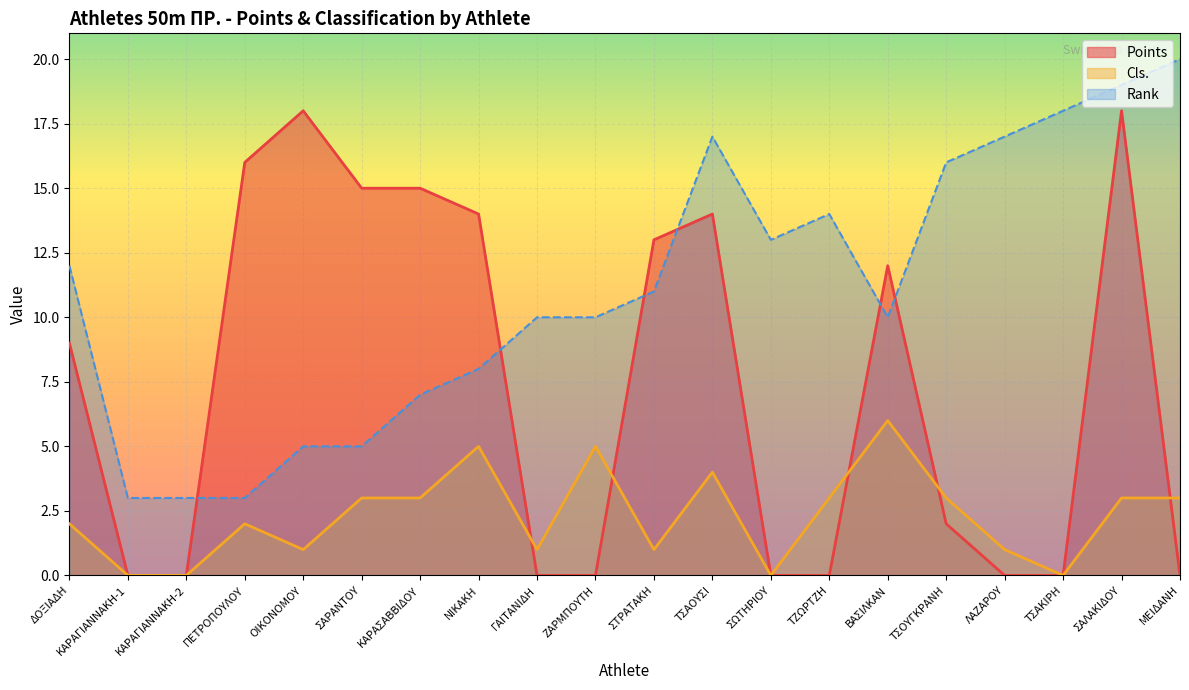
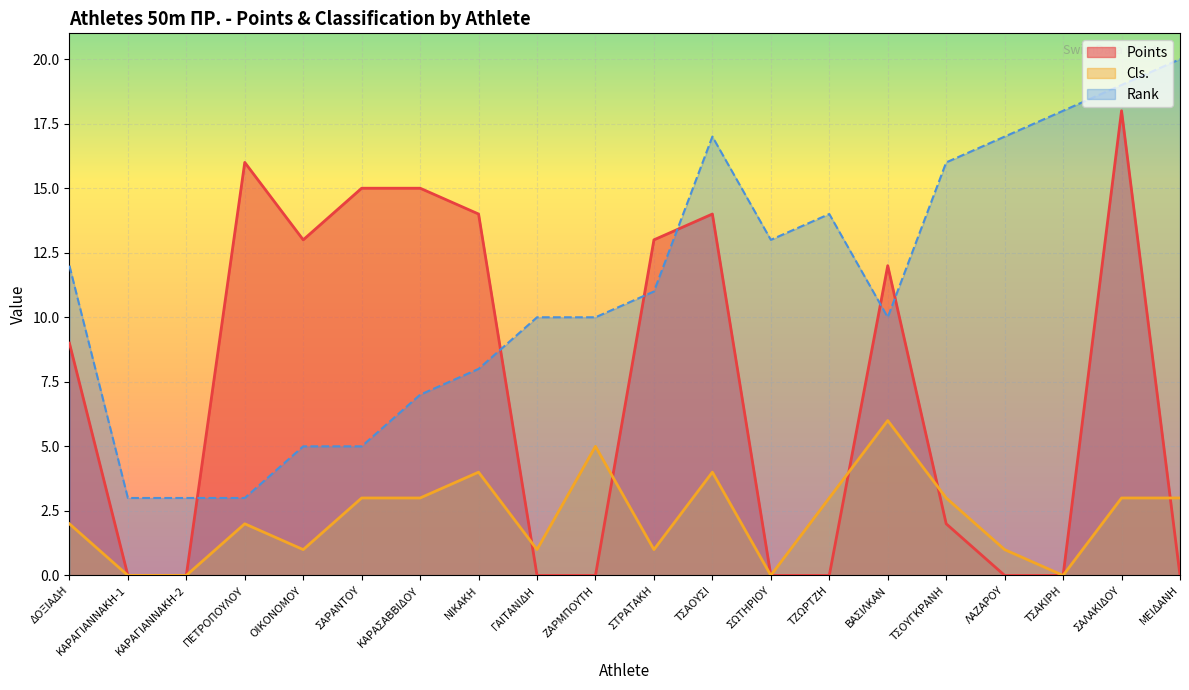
  {
    "Points": {
      "ΔΟΞΙΑΔΗ": 9,
      "ΠΕΤΡΟΠΟΥΛΟΥ": 16,
-     "ΟΙΚΟΝΟΜΟΥ": 18,
+     "ΟΙΚΟΝΟΜΟΥ": 13,
      "ΣΑΡΑΝΤΟΥ": 15,
      "ΚΑΡΑΣΑΒΒΙΔΟΥ": 15,
      "ΝΙΚΑΚΗ": 14,
      "ΓΑΙΤΑΝΙΔΗ": 0,
      "ΖΑΡΜΠΟΥΤΗ": 0,
      "ΣΤΡΑΤΑΚΗ": 13,
      "ΤΣΑΟΥΣΙ": 14,
      "ΤΖΩΡΤΖΗ": 0,
      "ΒΑΣΙΛΚΑΝ": 12,
      "ΤΣΟΥΓΚΡΑΝΗ": 2,
      "ΛΑΖΑΡΟΥ": 0,
      "ΣΑΛΑΚΙΔΟΥ": 18,
      "ΜΕΙΔΑΝΗ": 0
    },
    "Cls.": {
      "ΔΟΞΙΑΔΗ": 2,
      "ΠΕΤΡΟΠΟΥΛΟΥ": 2,
      "ΟΙΚΟΝΟΜΟΥ": 1,
      "ΣΑΡΑΝΤΟΥ": 3,
      "ΚΑΡΑΣΑΒΒΙΔΟΥ": 3,
-     "ΝΙΚΑΚΗ": 5,
+     "ΝΙΚΑΚΗ": 4,
      "ΓΑΙΤΑΝΙΔΗ": 1,
      "ΖΑΡΜΠΟΥΤΗ": 5,
      "ΣΤΡΑΤΑΚΗ": 1,
      "ΤΣΑΟΥΣΙ": 4,
      "ΤΖΩΡΤΖΗ": 3,
      "ΒΑΣΙΛΚΑΝ": 6,
      "ΤΣΟΥΓΚΡΑΝΗ": 3,
      "ΛΑΖΑΡΟΥ": 1,
      "ΣΑΛΑΚΙΔΟΥ": 3,
      "ΜΕΙΔΑΝΗ": 3
    },
    "Rank": {
      "ΔΟΞΙΑΔΗ": 12,
      "ΚΑΡΑΓΙΑΝΝΑΚΗ-1": 3,
      "ΚΑΡΑΓΙΑΝΝΑΚΗ-2": 3,
      "ΠΕΤΡΟΠΟΥΛΟΥ": 3,
      "ΟΙΚΟΝΟΜΟΥ": 5,
      "ΣΑΡΑΝΤΟΥ": 5,
      "ΚΑΡΑΣΑΒΒΙΔΟΥ": 7,
      "ΝΙΚΑΚΗ": 8,
      "ΓΑΙΤΑΝΙΔΗ": 10,
      "ΖΑΡΜΠΟΥΤΗ": 10,
      "ΣΤΡΑΤΑΚΗ": 11,
      "ΤΣΑΟΥΣΙ": 17,
      "ΣΩΤΗΡΙΟΥ": 13,
      "ΤΖΩΡΤΖΗ": 14,
      "ΒΑΣΙΛΚΑΝ": 10,
      "ΤΣΟΥΓΚΡΑΝΗ": 16,
      "ΛΑΖΑΡΟΥ": 17,
      "ΤΣΑΚΙΡΗ": 18,
      "ΜΕΙΔΑΝΗ": 20
    }
  }
